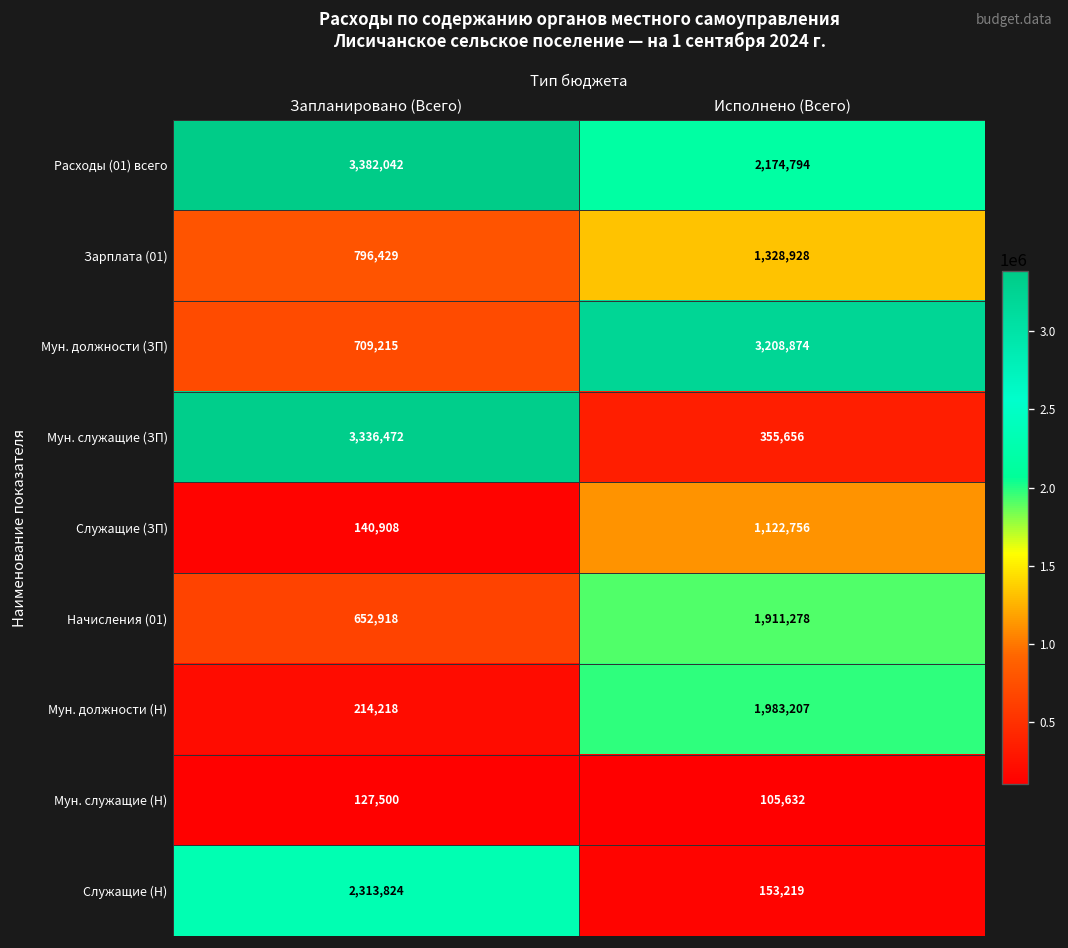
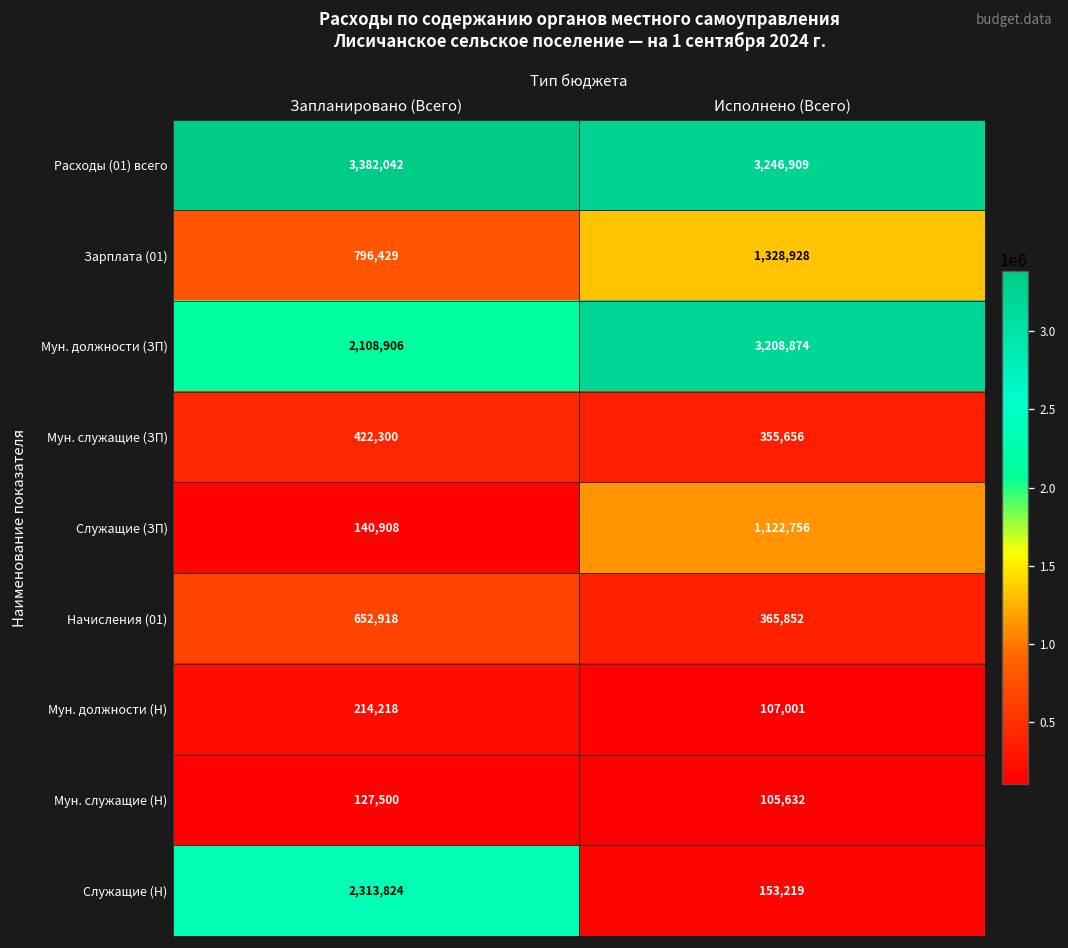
  {
    "Расходы (01) всего": {
      "Запланировано (Всего)": "3,382,042",
-     "Исполнено (Всего)": "2,174,794"
+     "Исполнено (Всего)": "3,246,909"
    },
    "Зарплата (01)": {
      "Запланировано (Всего)": "796,429",
      "Исполнено (Всего)": "1,328,928"
    },
    "Мун. должности (ЗП)": {
-     "Запланировано (Всего)": "709,215",
+     "Запланировано (Всего)": "2,108,906",
      "Исполнено (Всего)": "3,208,874"
    },
    "Мун. служащие (ЗП)": {
-     "Запланировано (Всего)": "3,336,472",
+     "Запланировано (Всего)": "422,300",
      "Исполнено (Всего)": "355,656"
    },
    "Служащие (ЗП)": {
      "Запланировано (Всего)": "140,908",
      "Исполнено (Всего)": "1,122,756"
    },
    "Начисления (01)": {
      "Запланировано (Всего)": "652,918",
-     "Исполнено (Всего)": "1,911,278"
+     "Исполнено (Всего)": "365,852"
    },
    "Мун. должности (Н)": {
      "Запланировано (Всего)": "214,218",
-     "Исполнено (Всего)": "1,983,207"
+     "Исполнено (Всего)": "107,001"
    },
    "Мун. служащие (Н)": {
      "Запланировано (Всего)": "127,500",
      "Исполнено (Всего)": "105,632"
    },
    "Служащие (Н)": {
      "Запланировано (Всего)": "2,313,824",
      "Исполнено (Всего)": "153,219"
    }
  }
